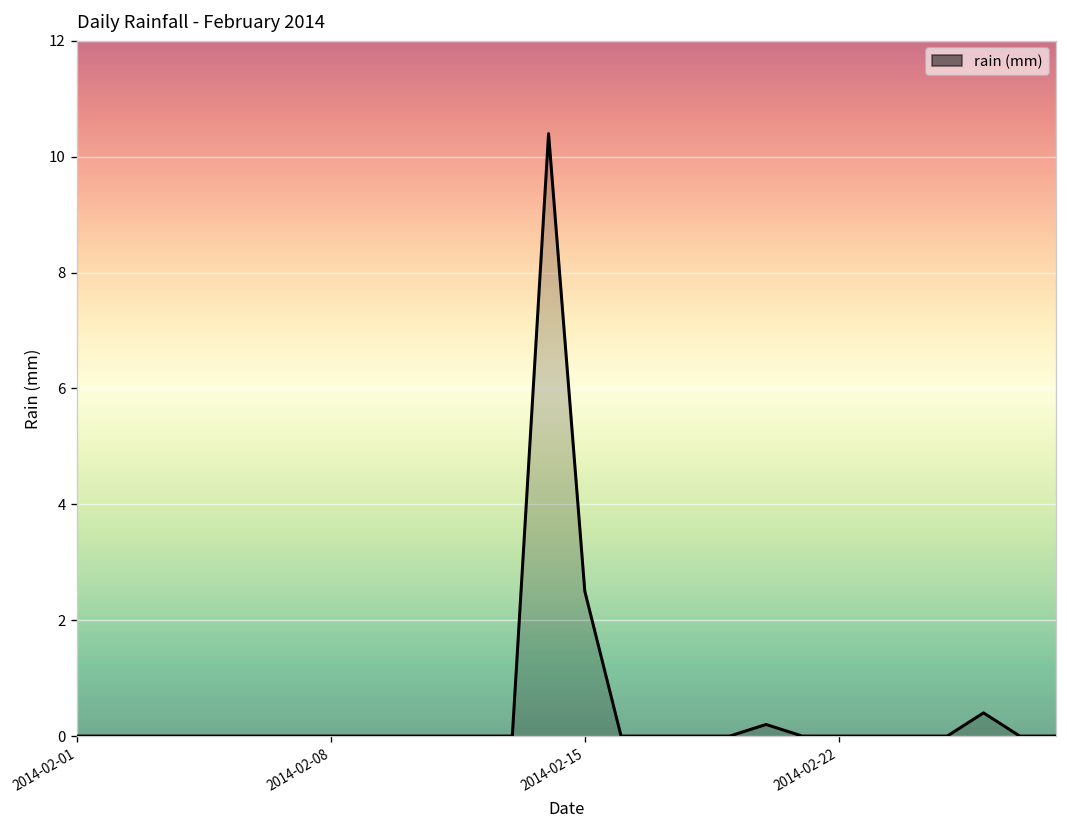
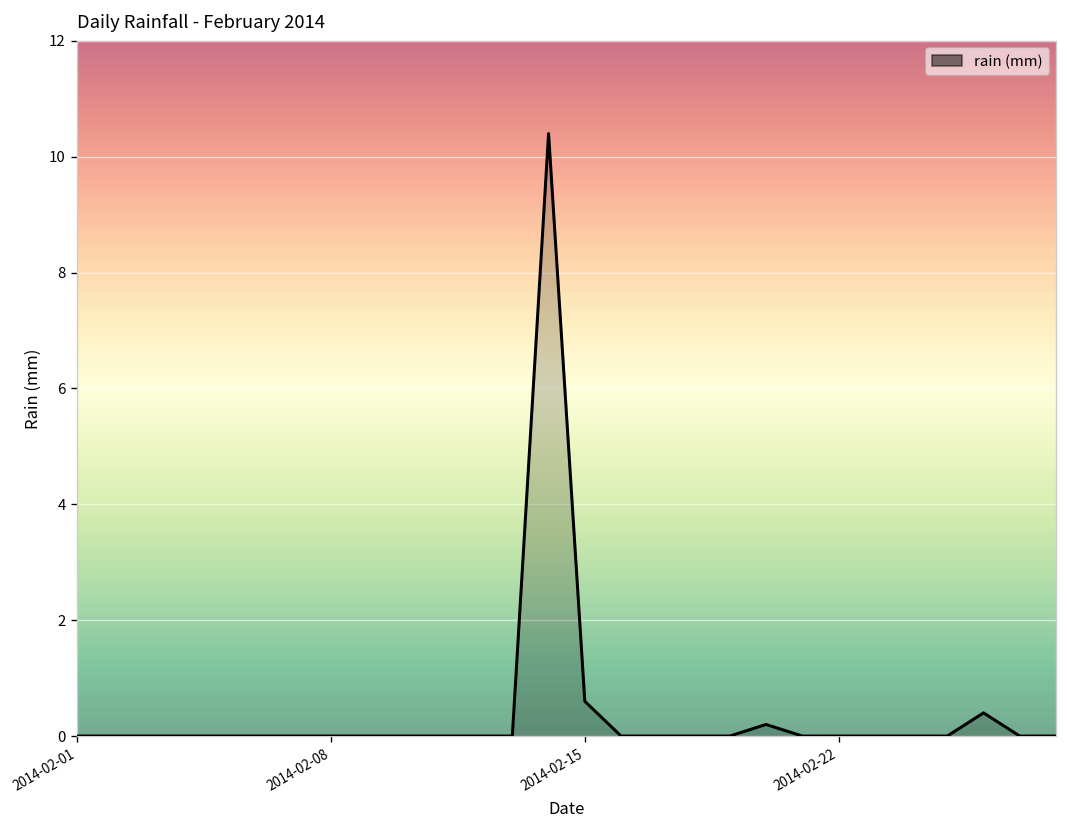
  {
    "2014-02-01": 0.0,
    "2014-02-08": 0.0,
-   "2014-02-15": 2.5,
+   "2014-02-15": 0.6,
    "2014-02-22": 0.0
  }
